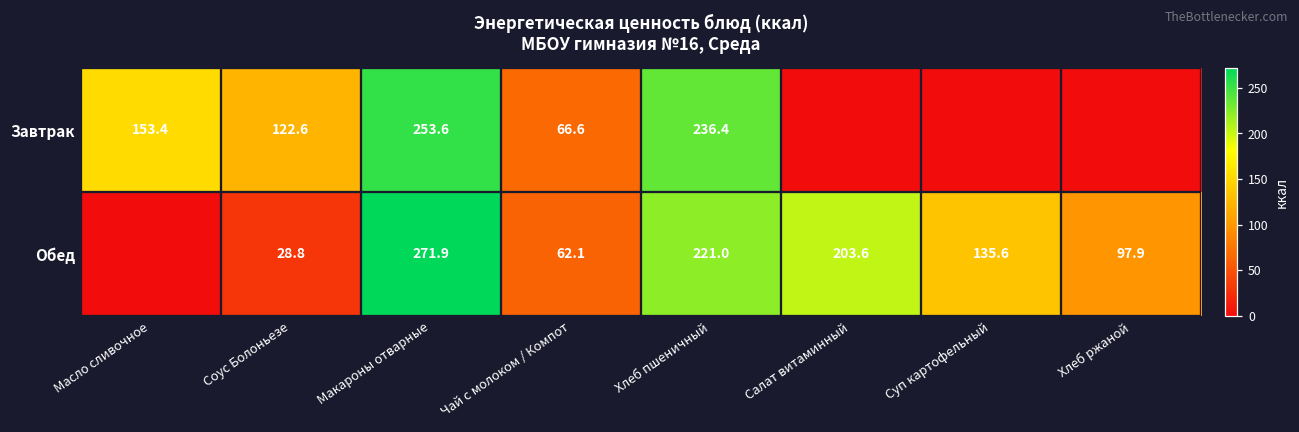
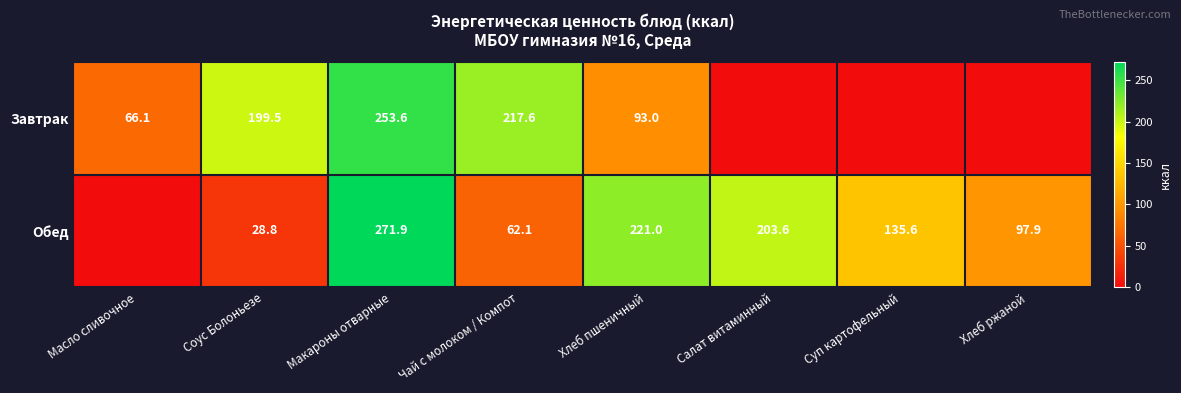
  {
    "Завтрак": {
-     "Масло сливочное": 153.4,
-     "Соус Болоньезе": 122.6,
+     "Масло сливочное": 66.1,
+     "Соус Болоньезе": 199.5,
      "Макароны отварные": 253.6,
-     "Чай с молоком / Компот": 66.6,
-     "Хлеб пшеничный": 236.4
+     "Чай с молоком / Компот": 217.6,
+     "Хлеб пшеничный": 93.0
    },
    "Обед": {
      "Соус Болоньезе": 28.8,
      "Макароны отварные": 271.9,
      "Чай с молоком / Компот": 62.1,
      "Хлеб пшеничный": 221.0,
      "Салат витаминный": 203.6,
      "Суп картофельный": 135.6,
      "Хлеб ржаной": 97.9
    }
  }
